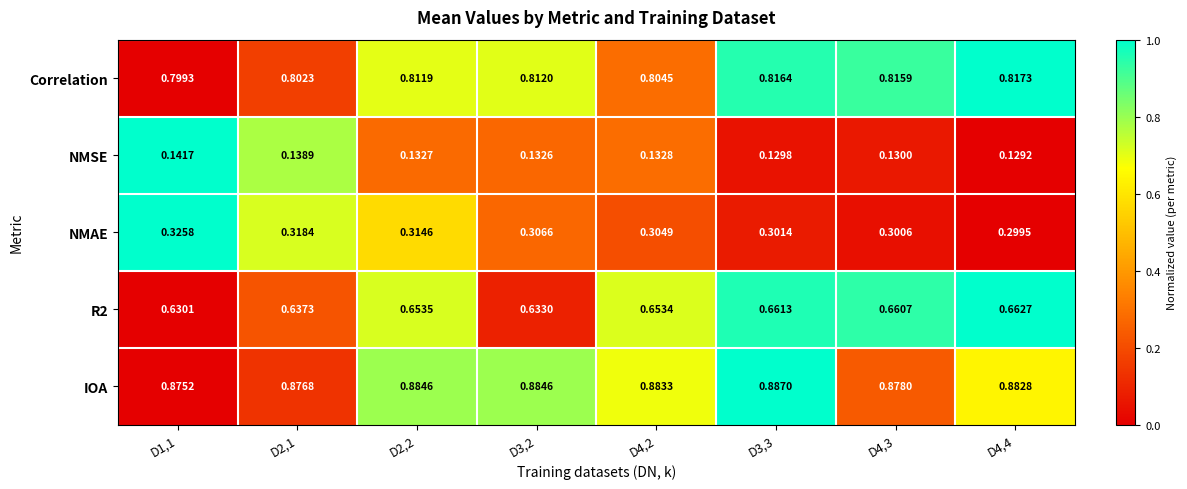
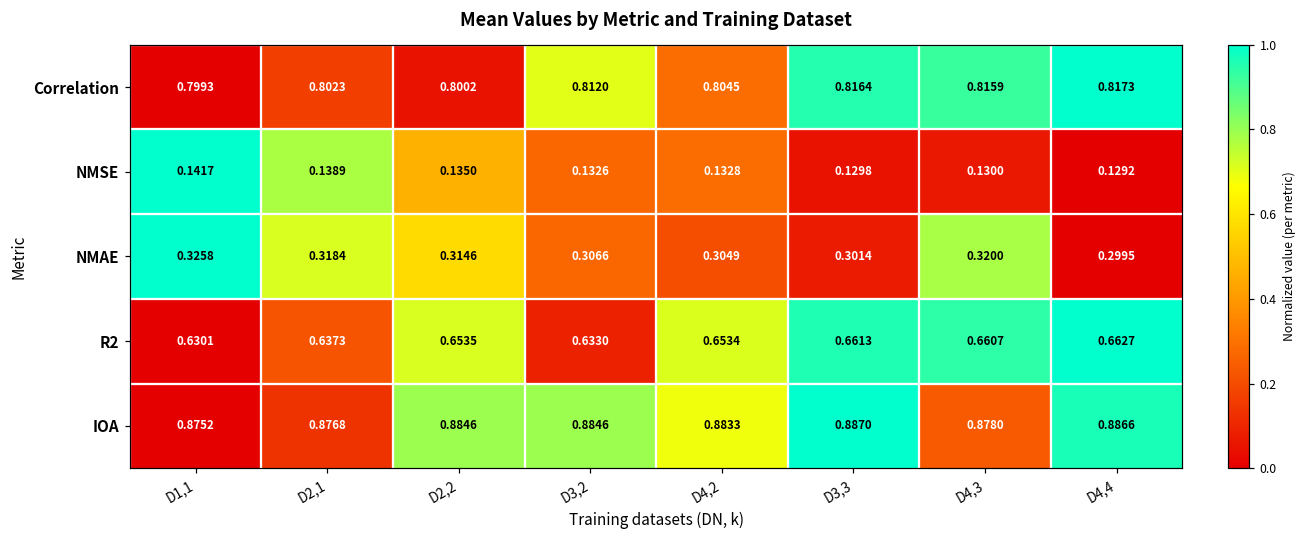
  {
    "Correlation": {
      "D1,1": 0.7993,
      "D2,1": 0.8023,
-     "D2,2": 0.8119,
+     "D2,2": 0.8002,
      "D3,2": 0.8120,
      "D4,2": 0.8045,
      "D3,3": 0.8164,
      "D4,3": 0.8159,
      "D4,4": 0.8173
    },
    "NMSE": {
      "D1,1": 0.1417,
      "D2,1": 0.1389,
-     "D2,2": 0.1327,
+     "D2,2": 0.1350,
      "D3,2": 0.1326,
      "D4,2": 0.1328,
      "D3,3": 0.1298,
      "D4,3": 0.1300,
      "D4,4": 0.1292
    },
    "NMAE": {
      "D1,1": 0.3258,
      "D2,1": 0.3184,
      "D2,2": 0.3146,
      "D3,2": 0.3066,
      "D4,2": 0.3049,
      "D3,3": 0.3014,
-     "D4,3": 0.3006,
+     "D4,3": 0.3200,
      "D4,4": 0.2995
    },
    "R2": {
      "D1,1": 0.6301,
      "D2,1": 0.6373,
      "D2,2": 0.6535,
      "D3,2": 0.6330,
      "D4,2": 0.6534,
      "D3,3": 0.6613,
      "D4,3": 0.6607,
      "D4,4": 0.6627
    },
    "IOA": {
      "D1,1": 0.8752,
      "D2,1": 0.8768,
      "D2,2": 0.8846,
      "D3,2": 0.8846,
      "D4,2": 0.8833,
      "D3,3": 0.8870,
      "D4,3": 0.8780,
-     "D4,4": 0.8828
+     "D4,4": 0.8866
    }
  }
